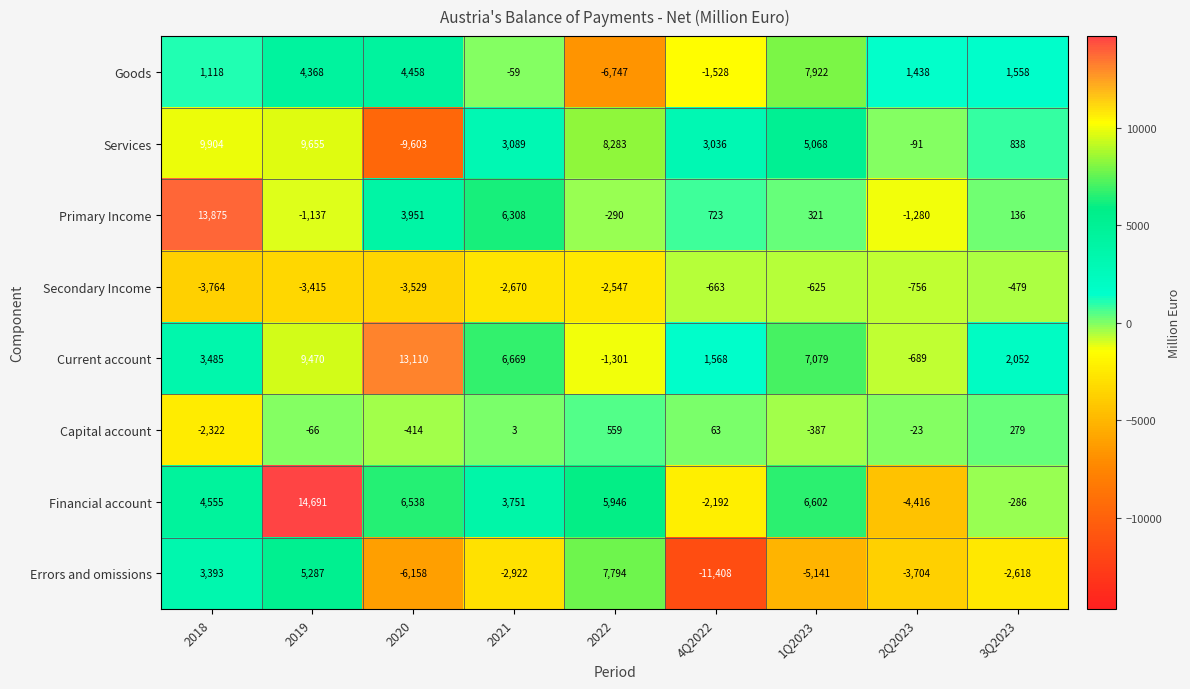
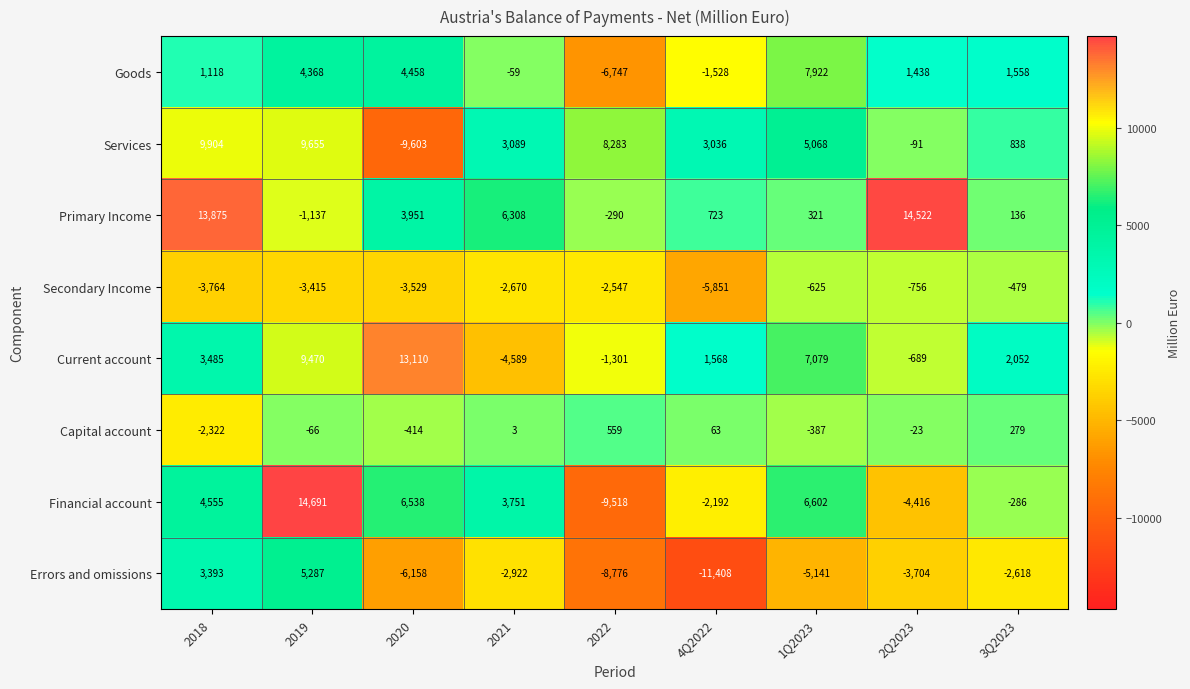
  {
    "Goods": {
      "2018": "1,118",
      "2019": "4,368",
      "2020": "4,458",
      "2021": "-59",
      "2022": "-6,747",
      "4Q2022": "-1,528",
      "1Q2023": "7,922",
      "2Q2023": "1,438",
      "3Q2023": "1,558"
    },
    "Services": {
      "2018": "9,904",
      "2019": "9,655",
      "2020": "-9,603",
      "2021": "3,089",
      "2022": "8,283",
      "4Q2022": "3,036",
      "1Q2023": "5,068",
      "2Q2023": "-91",
      "3Q2023": "838"
    },
    "Primary Income": {
      "2018": "13,875",
      "2019": "-1,137",
      "2020": "3,951",
      "2021": "6,308",
      "2022": "-290",
      "4Q2022": "723",
      "1Q2023": "321",
-     "2Q2023": "-1,280",
+     "2Q2023": "14,522",
      "3Q2023": "136"
    },
    "Secondary Income": {
      "2018": "-3,764",
      "2019": "-3,415",
      "2020": "-3,529",
      "2021": "-2,670",
      "2022": "-2,547",
-     "4Q2022": "-663",
+     "4Q2022": "-5,851",
      "1Q2023": "-625",
      "2Q2023": "-756",
      "3Q2023": "-479"
    },
    "Current account": {
      "2018": "3,485",
      "2019": "9,470",
      "2020": "13,110",
-     "2021": "6,669",
+     "2021": "-4,589",
      "2022": "-1,301",
      "4Q2022": "1,568",
      "1Q2023": "7,079",
      "2Q2023": "-689",
      "3Q2023": "2,052"
    },
    "Capital account": {
      "2018": "-2,322",
      "2019": "-66",
      "2020": "-414",
      "2021": "3",
      "2022": "559",
      "4Q2022": "63",
      "1Q2023": "-387",
      "2Q2023": "-23",
      "3Q2023": "279"
    },
    "Financial account": {
      "2018": "4,555",
      "2019": "14,691",
      "2020": "6,538",
      "2021": "3,751",
-     "2022": "5,946",
+     "2022": "-9,518",
      "4Q2022": "-2,192",
      "1Q2023": "6,602",
      "2Q2023": "-4,416",
      "3Q2023": "-286"
    },
    "Errors and omissions": {
      "2018": "3,393",
      "2019": "5,287",
      "2020": "-6,158",
      "2021": "-2,922",
-     "2022": "7,794",
+     "2022": "-8,776",
      "4Q2022": "-11,408",
      "1Q2023": "-5,141",
      "2Q2023": "-3,704",
      "3Q2023": "-2,618"
    }
  }
